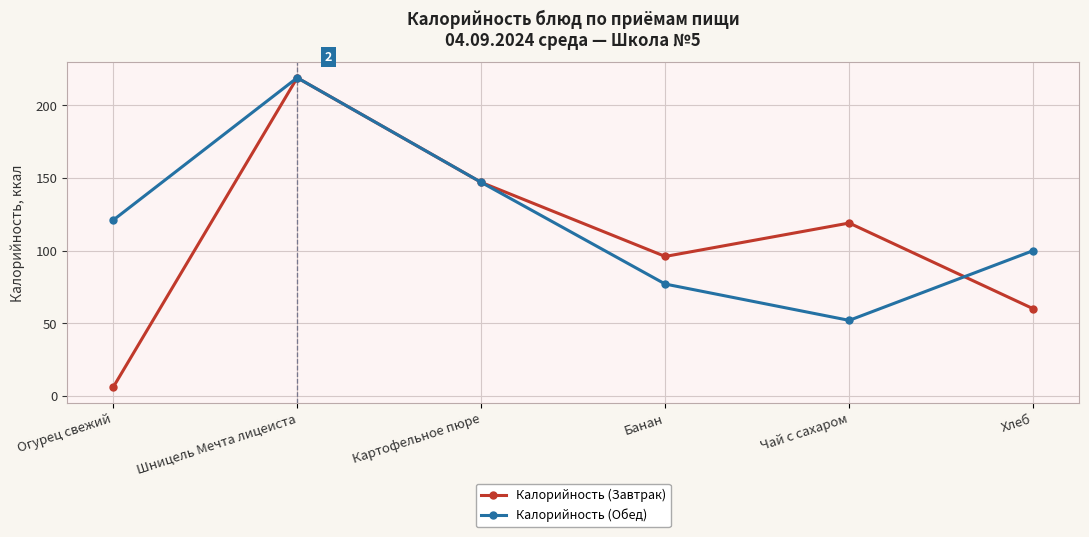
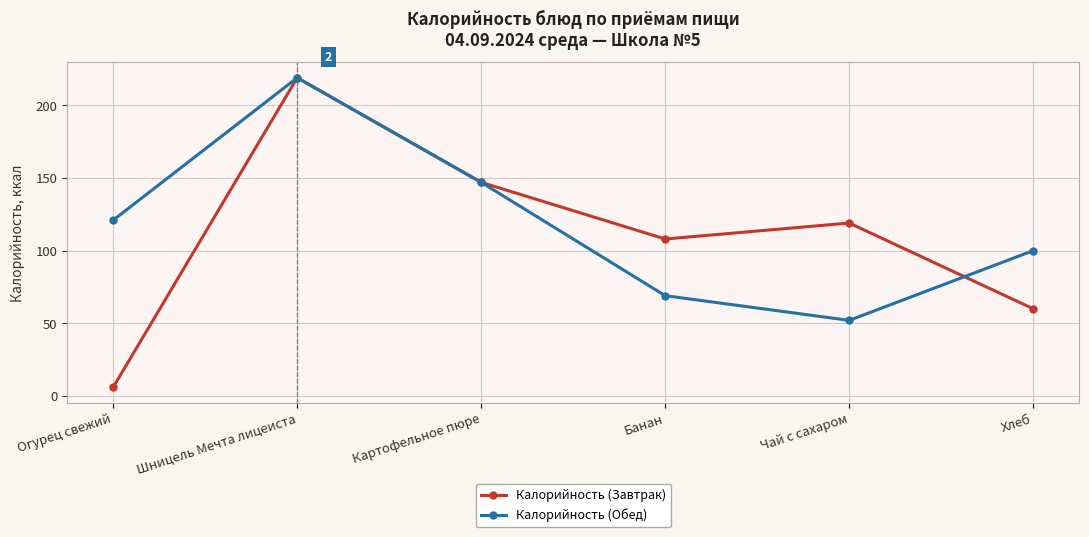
  {
    "Калорийность (Завтрак)": {
      "Огурец свежий": 6,
-     "Банан": 96,
+     "Банан": 108,
      "Чай с сахаром": 119,
      "Хлеб": 60
    },
    "Калорийность (Обед)": {
      "Огурец свежий": 121,
-     "Банан": 77,
+     "Банан": 69,
      "Чай с сахаром": 52,
      "Хлеб": 100
    }
  }
